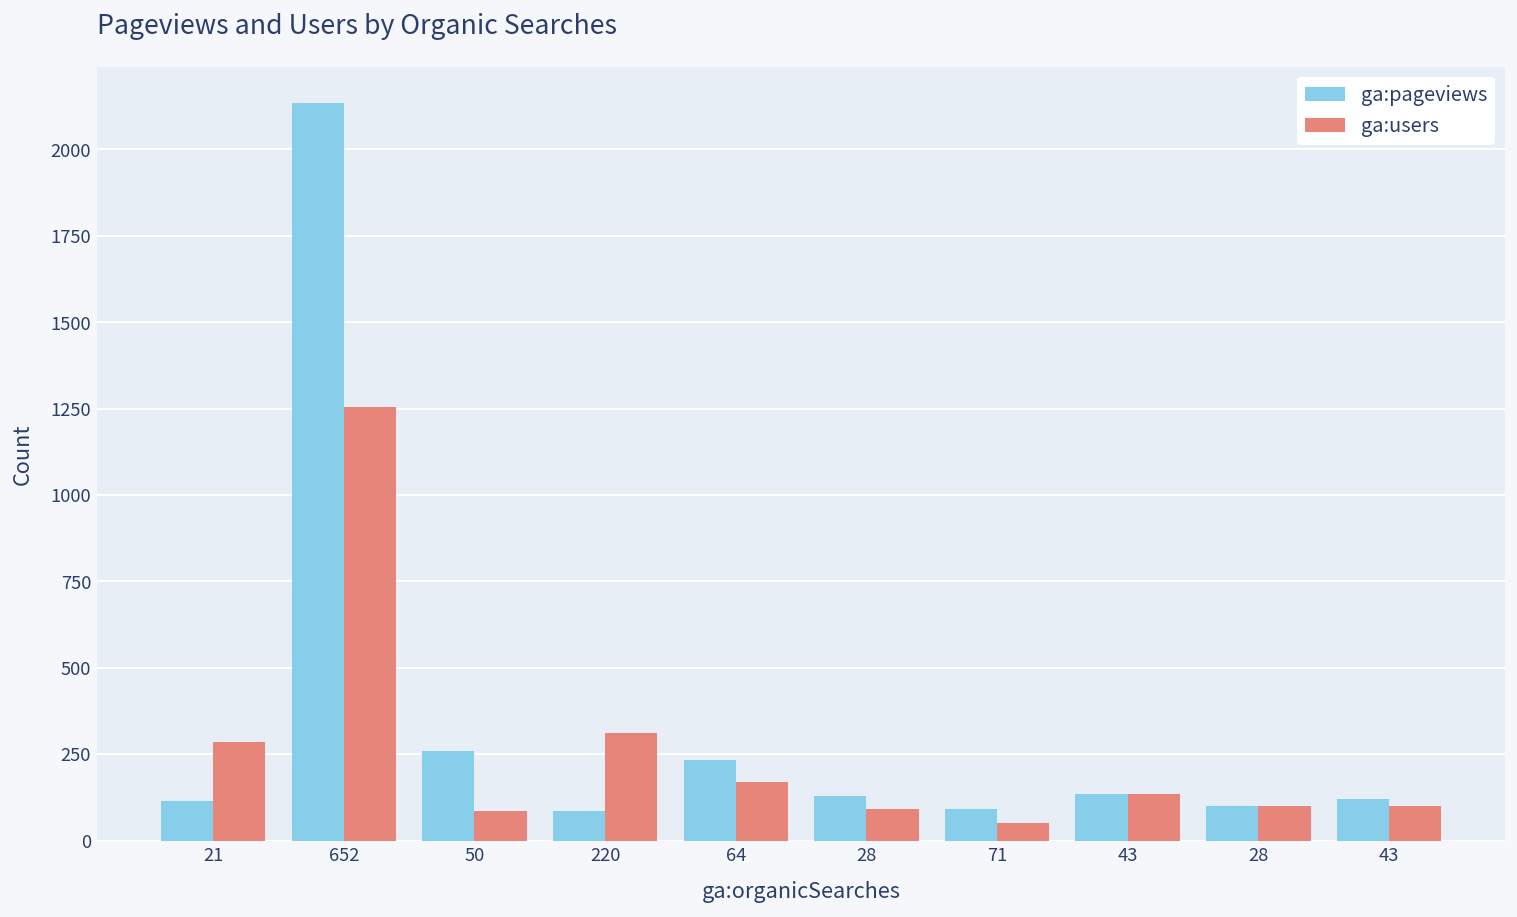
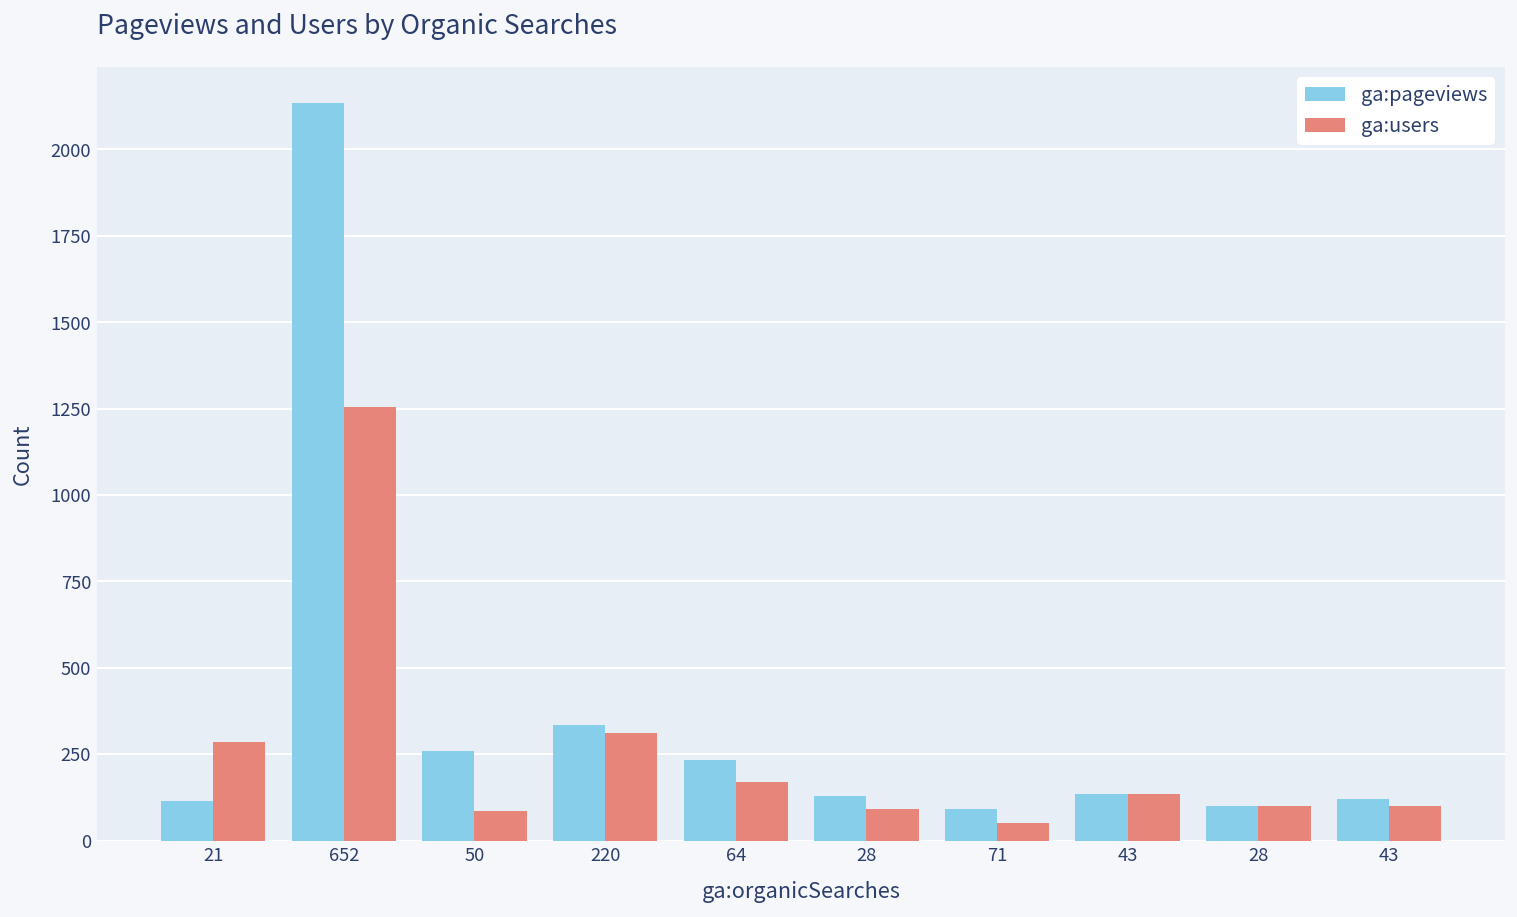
  {
    "ga:pageviews": {
      "21": 110,
      "652": 2130,
      "50": 260,
-     "220": 80,
+     "220": 330,
      "64": 230,
      "71": 90
    },
    "ga:users": {
      "21": 280,
      "652": 1250,
      "50": 90,
      "220": 310,
      "64": 170,
      "71": 50
    }
  }
